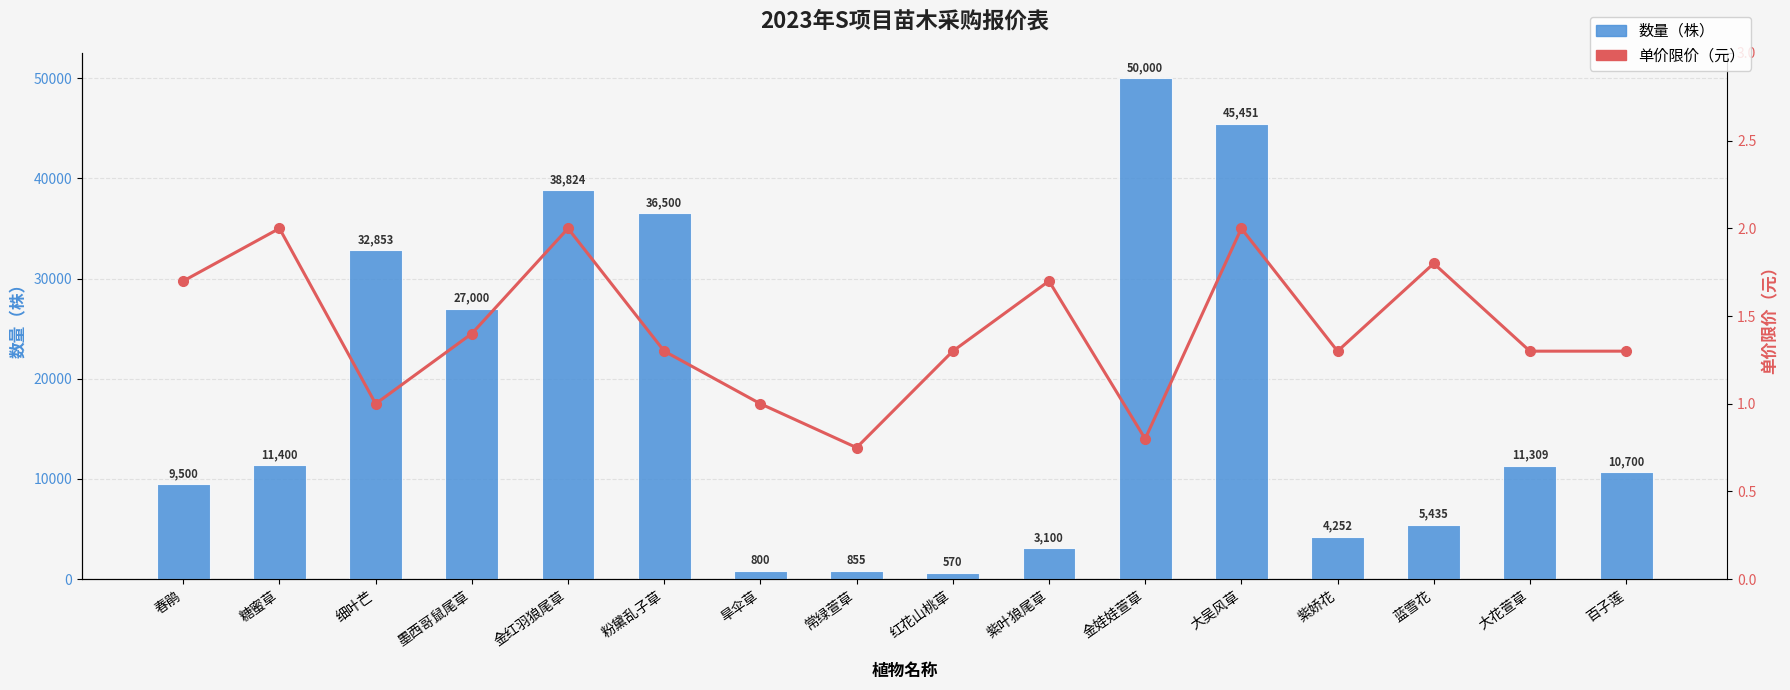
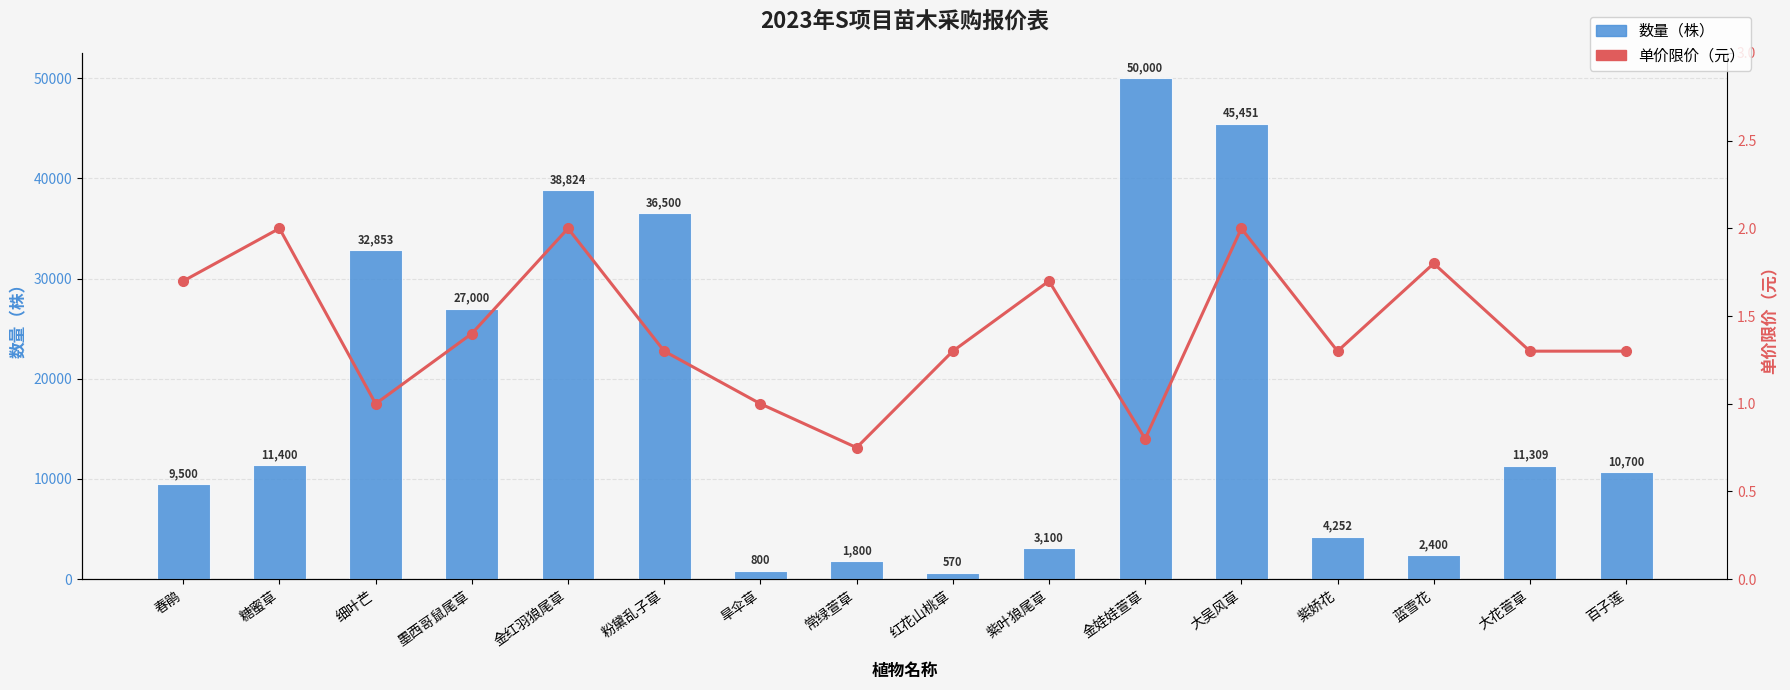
  {
    "数量（株）": {
      "春鹃": "9,500",
      "糖蜜草": "11,400",
      "细叶芒": "32,853",
      "墨西哥鼠尾草": "27,000",
      "金红羽狼尾草": "38,824",
      "粉黛乱子草": "36,500",
      "旱伞草": "800",
-     "常绿萱草": "855",
+     "常绿萱草": "1,800",
      "红花山桃草": "570",
      "紫叶狼尾草": "3,100",
      "金娃娃萱草": "50,000",
      "大吴风草": "45,451",
      "紫娇花": "4,252",
-     "蓝雪花": "5,435",
+     "蓝雪花": "2,400",
      "大花萱草": "11,309",
      "百子莲": "10,700"
    }
  }
